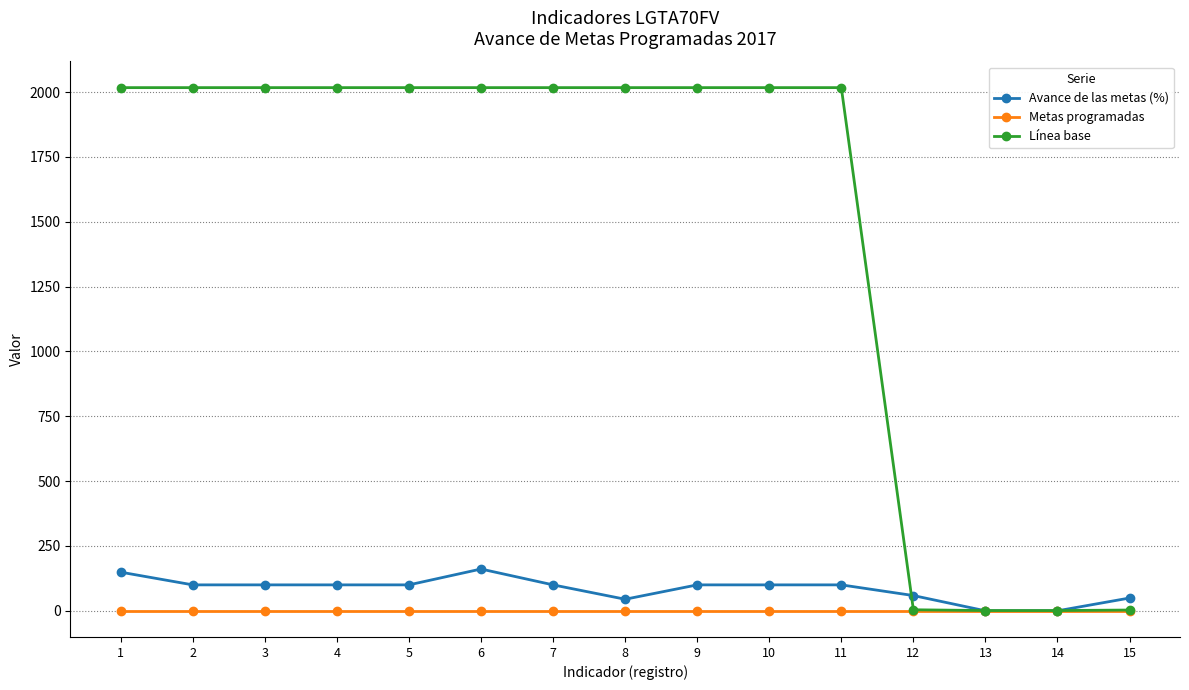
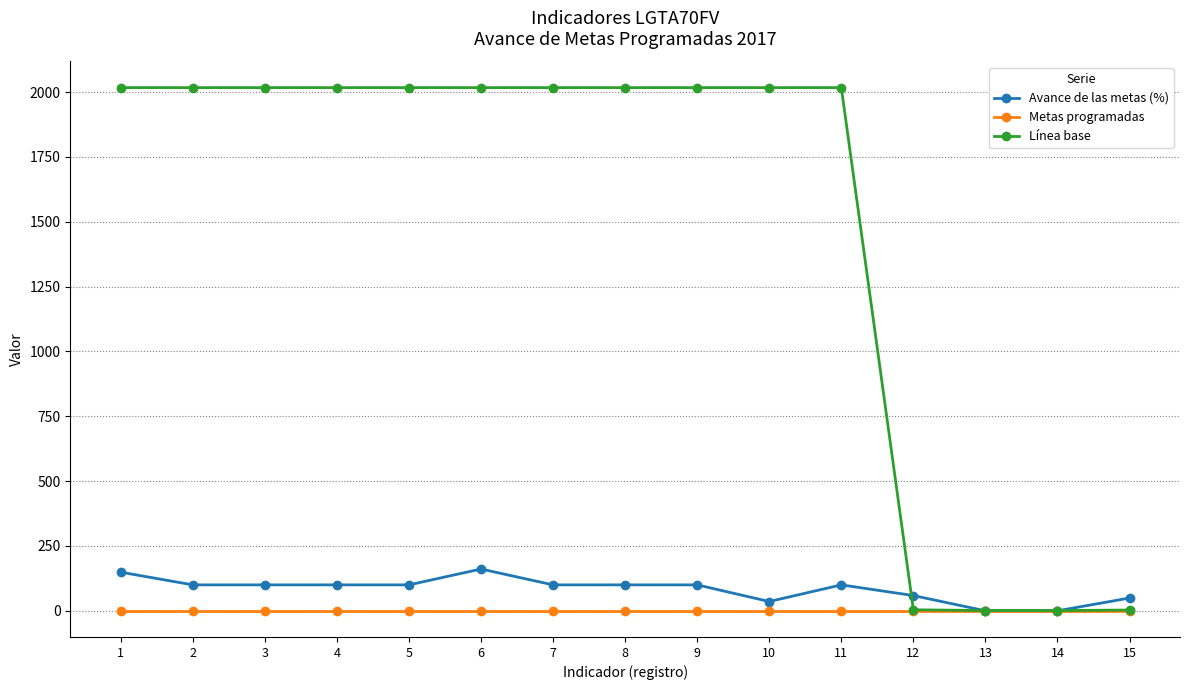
  {
    "Avance de las metas (%)": {
      "1": 150,
      "2": 100,
      "3": 100,
      "4": 100,
      "5": 100,
      "6": 160,
      "7": 100,
-     "8": 40,
+     "8": 100,
      "9": 100,
-     "10": 100,
+     "10": 40,
      "11": 100,
      "12": 60,
      "15": 50
    },
    "Metas programadas": {
      "1": 0,
      "2": 0,
      "3": 0,
      "4": 0,
      "5": 0,
      "6": 0,
      "7": 0,
      "8": 0,
      "9": 0,
      "10": 0,
      "11": 0
    },
    "Línea base": {
      "1": 2020,
      "2": 2020,
      "3": 2020,
      "4": 2020,
      "5": 2020,
      "6": 2020,
      "7": 2020,
      "8": 2020,
      "9": 2020,
      "10": 2020,
      "11": 2020
    }
  }
